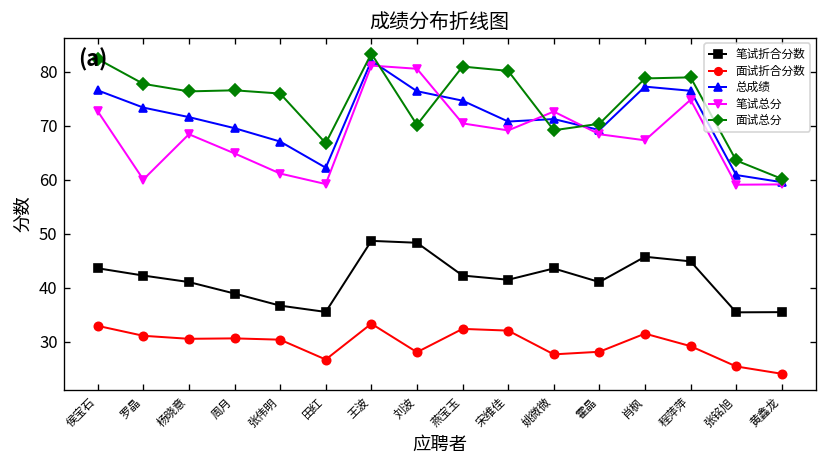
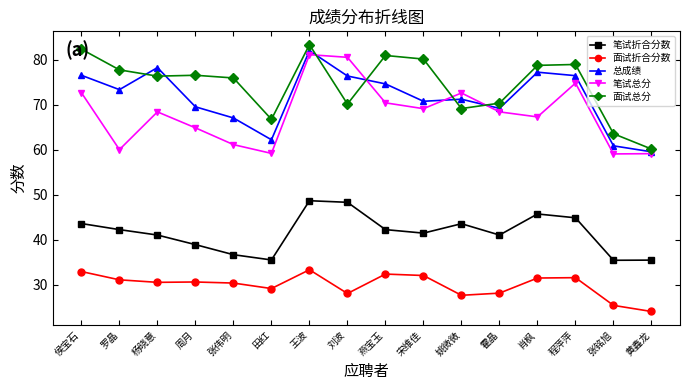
  {
    "笔试折合分数": {
      "侯宝石": 44,
      "罗晶": 42,
      "杨晓意": 41,
      "周月": 39,
      "张伟明": 37,
      "田红": 36,
      "王波": 49,
      "刘波": 48,
      "燕宝玉": 42,
      "宋维佳": 42,
      "姚微微": 44,
      "霍晶": 41,
      "肖枫": 46,
      "程萍萍": 45,
      "张铭旭": 35,
      "黄鑫龙": 36
    },
    "面试折合分数": {
      "侯宝石": 33,
      "罗晶": 31,
      "杨晓意": 31,
      "周月": 31,
      "张伟明": 30,
-     "田红": 27,
+     "田红": 29,
      "王波": 33,
      "刘波": 28,
      "燕宝玉": 32,
      "宋维佳": 32,
      "姚微微": 28,
      "霍晶": 28,
      "肖枫": 32,
-     "程萍萍": 29,
+     "程萍萍": 32,
      "张铭旭": 25,
      "黄鑫龙": 24
    },
    "总成绩": {
      "侯宝石": 77,
      "罗晶": 73,
-     "杨晓意": 72,
+     "杨晓意": 78,
      "周月": 70,
      "张伟明": 67,
      "田红": 62,
      "王波": 82,
      "刘波": 76,
      "燕宝玉": 75,
      "宋维佳": 71,
      "姚微微": 71,
      "霍晶": 69,
      "肖枫": 77,
      "程萍萍": 77,
      "张铭旭": 61
    },
    "笔试总分": {
      "侯宝石": 73,
      "罗晶": 60,
      "杨晓意": 68,
      "周月": 65,
      "张伟明": 61,
      "田红": 59,
      "王波": 81,
      "刘波": 81,
      "燕宝玉": 70,
      "宋维佳": 69,
      "姚微微": 73,
      "霍晶": 68,
      "肖枫": 67,
      "程萍萍": 75,
      "张铭旭": 59
    },
    "面试总分": {
      "侯宝石": 82,
      "罗晶": 78,
      "杨晓意": 76,
      "周月": 77,
      "张伟明": 76,
      "田红": 67,
      "王波": 83,
      "刘波": 70,
      "燕宝玉": 81,
      "宋维佳": 80,
      "姚微微": 69,
      "霍晶": 70,
      "肖枫": 79,
      "程萍萍": 79,
      "张铭旭": 64,
      "黄鑫龙": 60
    }
  }
